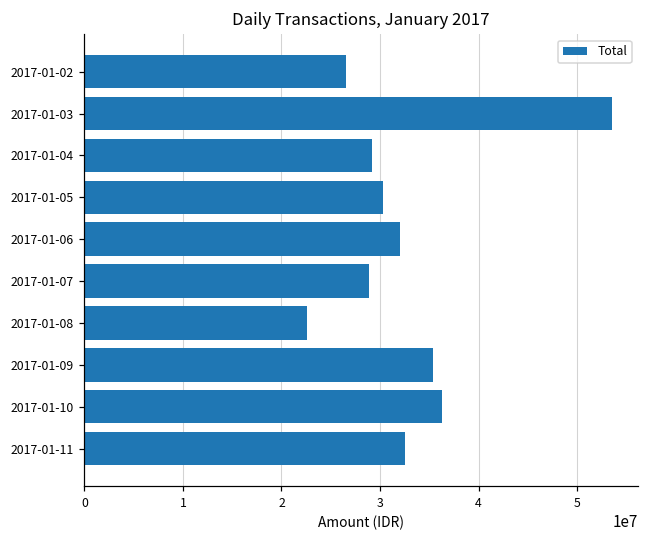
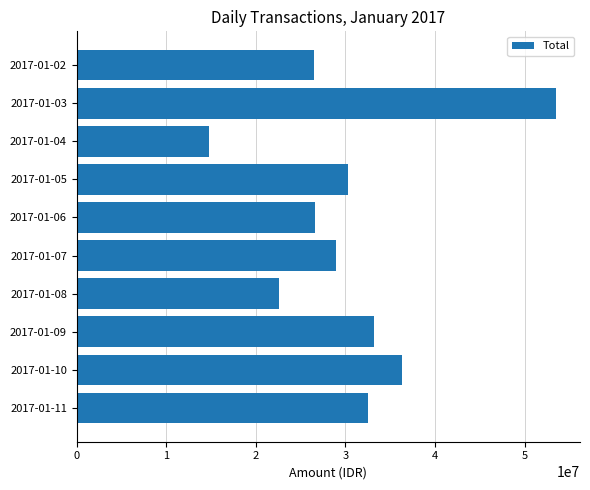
  {
    "2017-01-02": 27000000,
    "2017-01-03": 53000000,
-   "2017-01-04": 29000000,
+   "2017-01-04": 15000000,
    "2017-01-05": 30000000,
-   "2017-01-06": 32000000,
+   "2017-01-06": 27000000,
    "2017-01-07": 29000000,
    "2017-01-08": 23000000,
-   "2017-01-09": 35000000,
+   "2017-01-09": 33000000,
    "2017-01-10": 36000000,
    "2017-01-11": 33000000
  }
